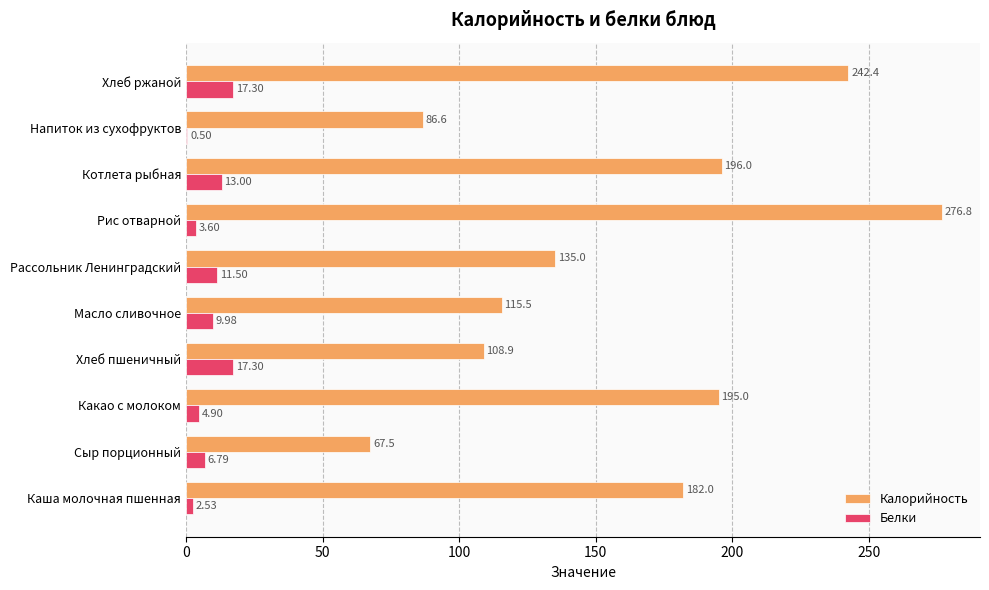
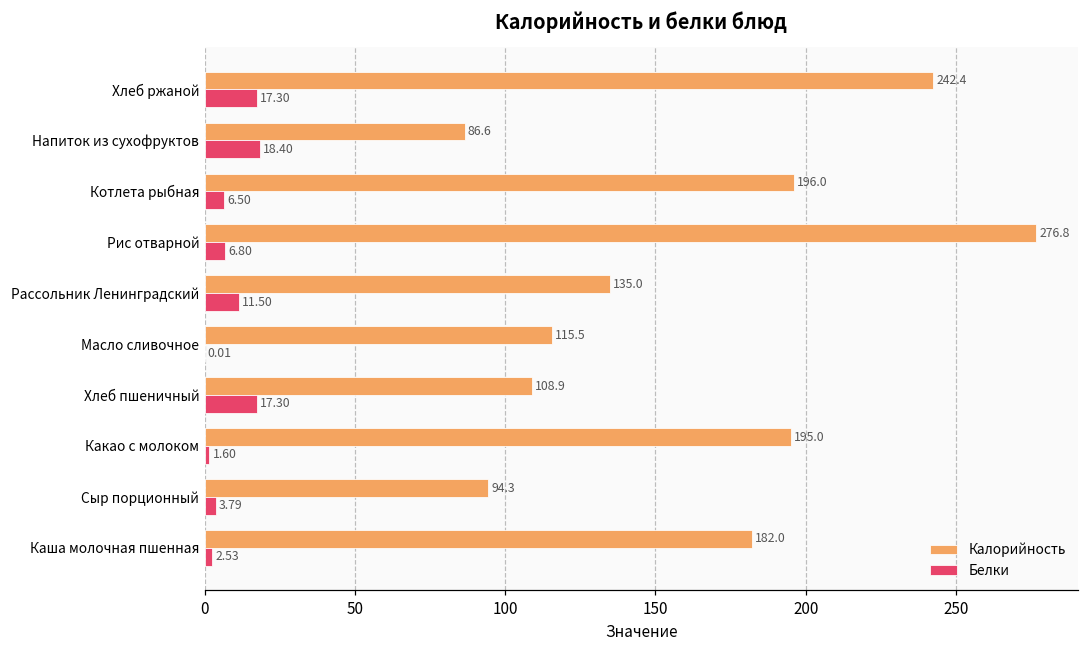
  {
    "Калорийность": {
      "Хлеб ржаной": 242.4,
      "Напиток из сухофруктов": 86.6,
      "Котлета рыбная": 196.0,
      "Рис отварной": 276.8,
      "Рассольник Ленинградский": 135.0,
      "Масло сливочное": 115.5,
      "Хлеб пшеничный": 108.9,
      "Какао с молоком": 195.0,
-     "Сыр порционный": 67.5,
+     "Сыр порционный": 94.3,
      "Каша молочная пшенная": 182.0
    },
    "Белки": {
      "Хлеб ржаной": 17.30,
-     "Напиток из сухофруктов": 0.50,
-     "Котлета рыбная": 13.00,
-     "Рис отварной": 3.60,
+     "Напиток из сухофруктов": 18.40,
+     "Котлета рыбная": 6.50,
+     "Рис отварной": 6.80,
      "Рассольник Ленинградский": 11.50,
-     "Масло сливочное": 9.98,
+     "Масло сливочное": 0.01,
      "Хлеб пшеничный": 17.30,
-     "Какао с молоком": 4.90,
-     "Сыр порционный": 6.79,
+     "Какао с молоком": 1.60,
+     "Сыр порционный": 3.79,
      "Каша молочная пшенная": 2.53
    }
  }
